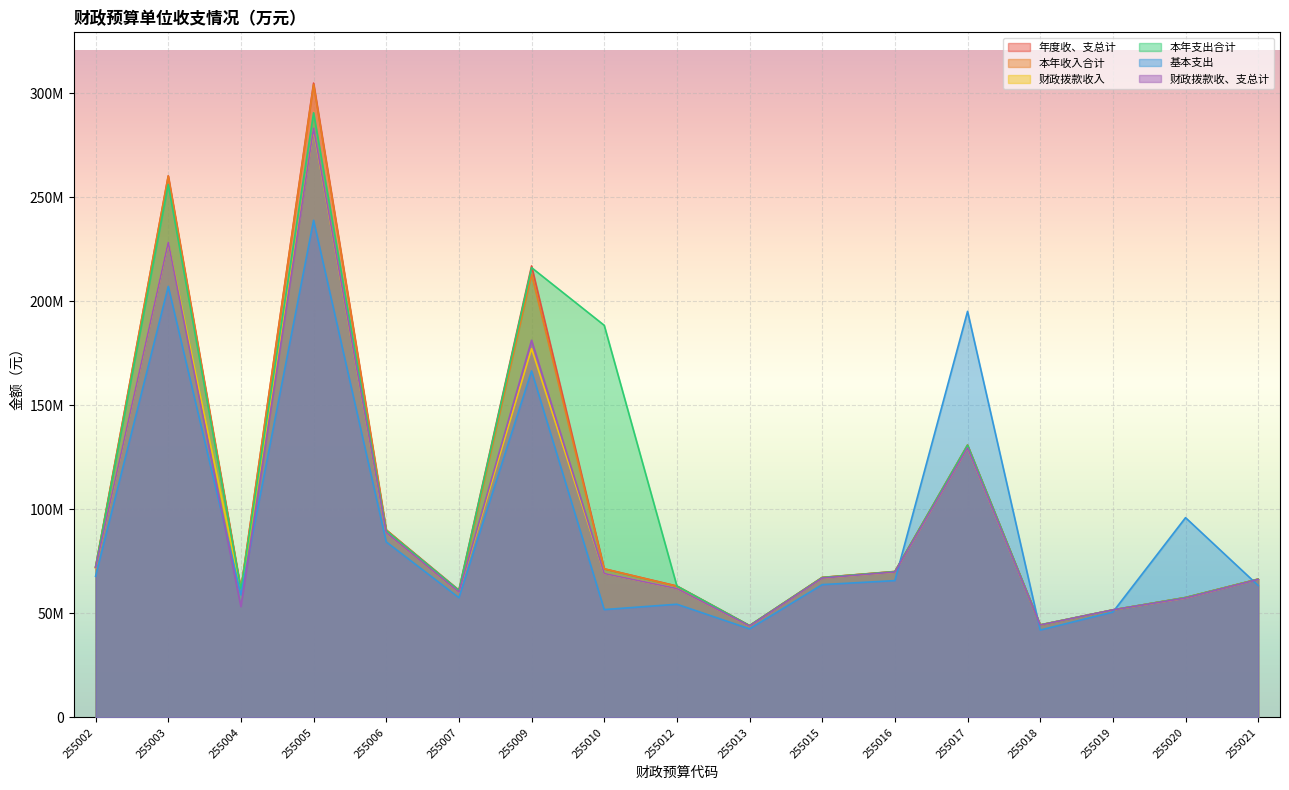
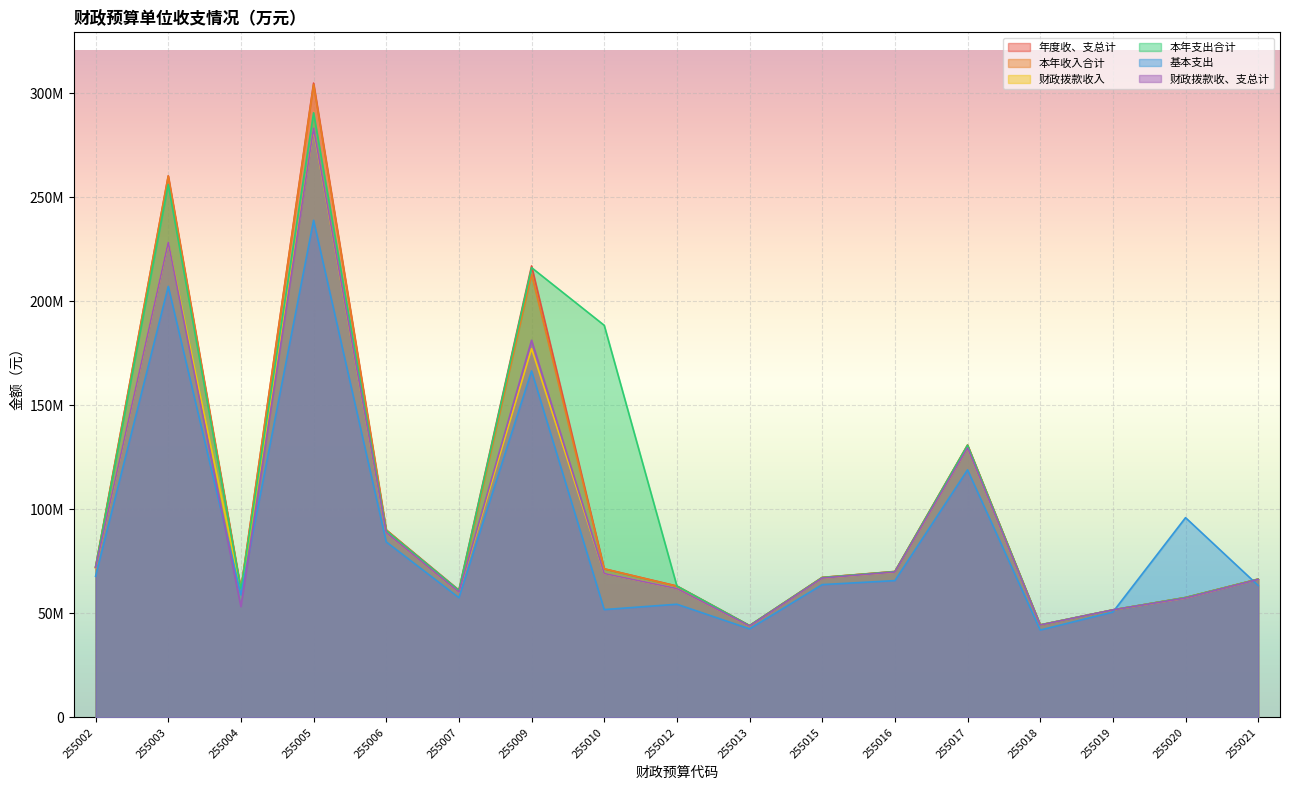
  {
    "本年支出合计": {
      "255003": 256000000,
      "255005": 291000000,
      "255010": 189000000
    },
    "基本支出": {
      "255002": 68000000,
      "255003": 207000000,
      "255004": 59000000,
      "255005": 239000000,
      "255006": 84000000,
      "255007": 58000000,
      "255009": 167000000,
      "255010": 52000000,
      "255012": 54000000,
      "255013": 43000000,
      "255015": 64000000,
      "255016": 66000000,
-     "255017": 195000000,
+     "255017": 119000000,
      "255018": 42000000,
      "255020": 96000000,
      "255021": 63000000
    },
    "财政拨款收、支总计": {
      "255004": 53000000,
      "255009": 181000000
    }
  }
